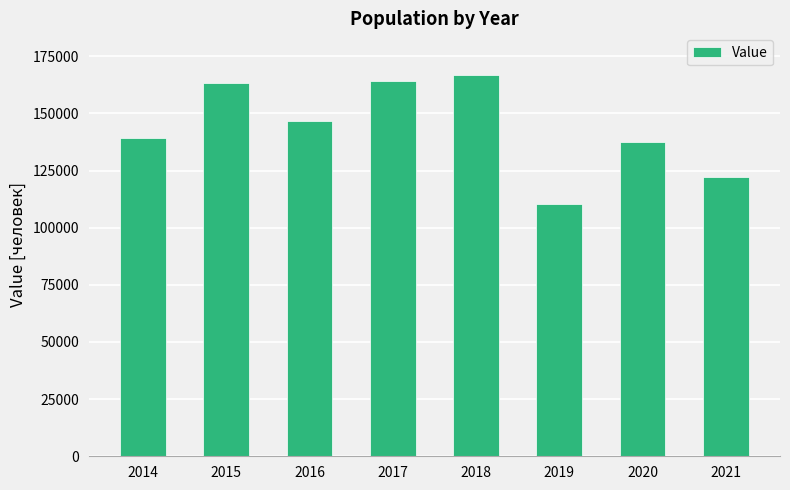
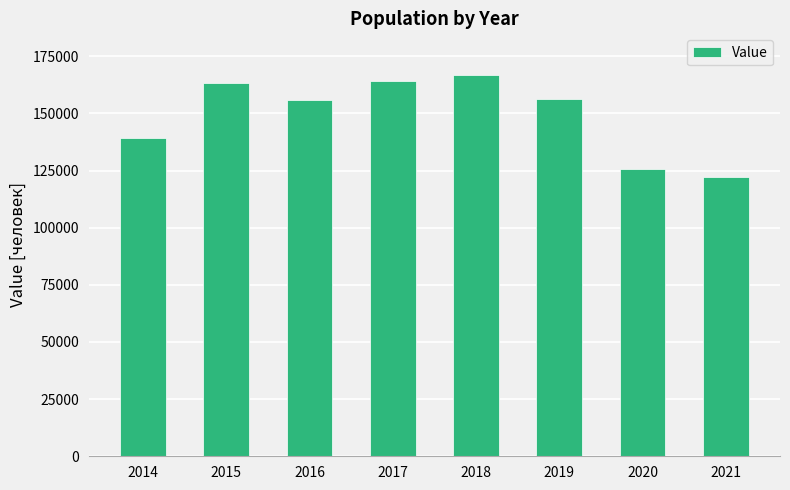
  {
    "2014": 139000,
    "2015": 163000,
-   "2016": 147000,
+   "2016": 156000,
    "2017": 164000,
    "2018": 167000,
-   "2019": 111000,
-   "2020": 138000,
+   "2019": 156000,
+   "2020": 126000,
    "2021": 122000
  }
